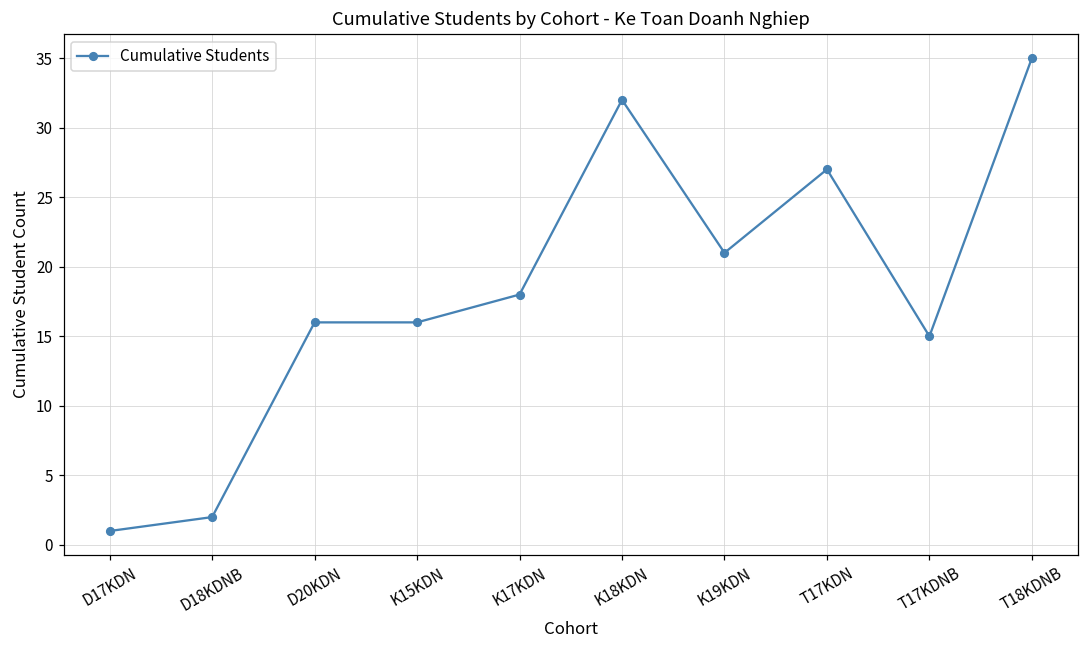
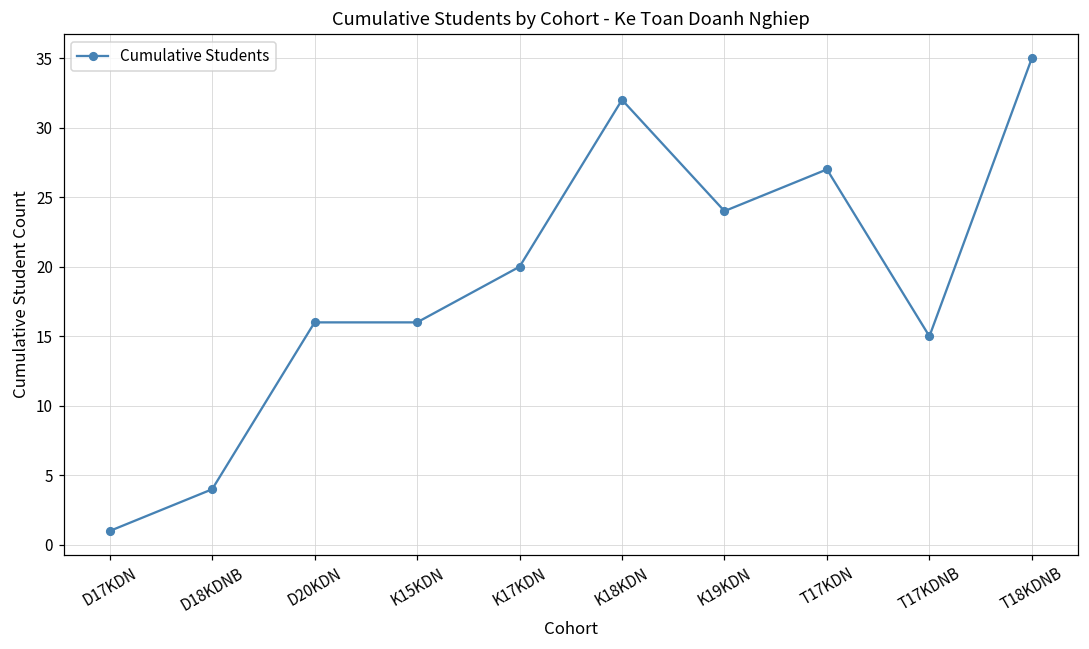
  {
    "D17KDN": 1,
-   "D18KDNB": 2,
+   "D18KDNB": 4,
    "D20KDN": 16,
    "K15KDN": 16,
-   "K17KDN": 18,
+   "K17KDN": 20,
    "K18KDN": 32,
-   "K19KDN": 21,
+   "K19KDN": 24,
    "T17KDN": 27,
    "T17KDNB": 15,
    "T18KDNB": 35
  }
